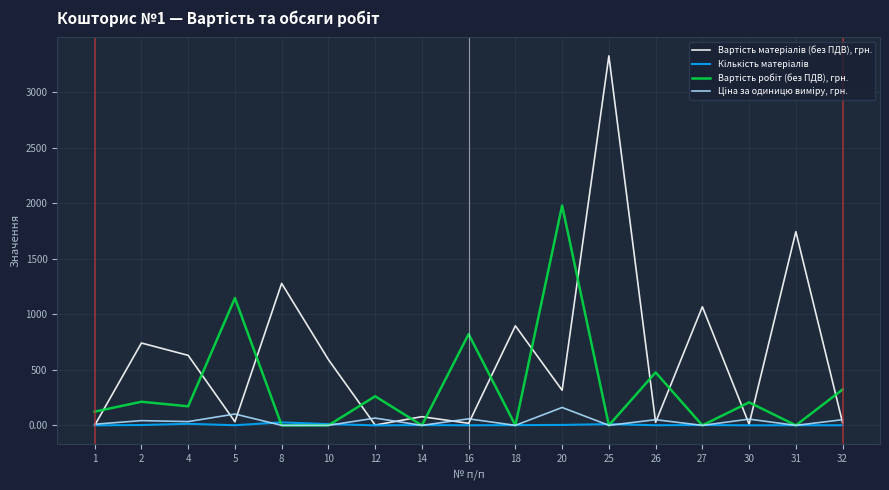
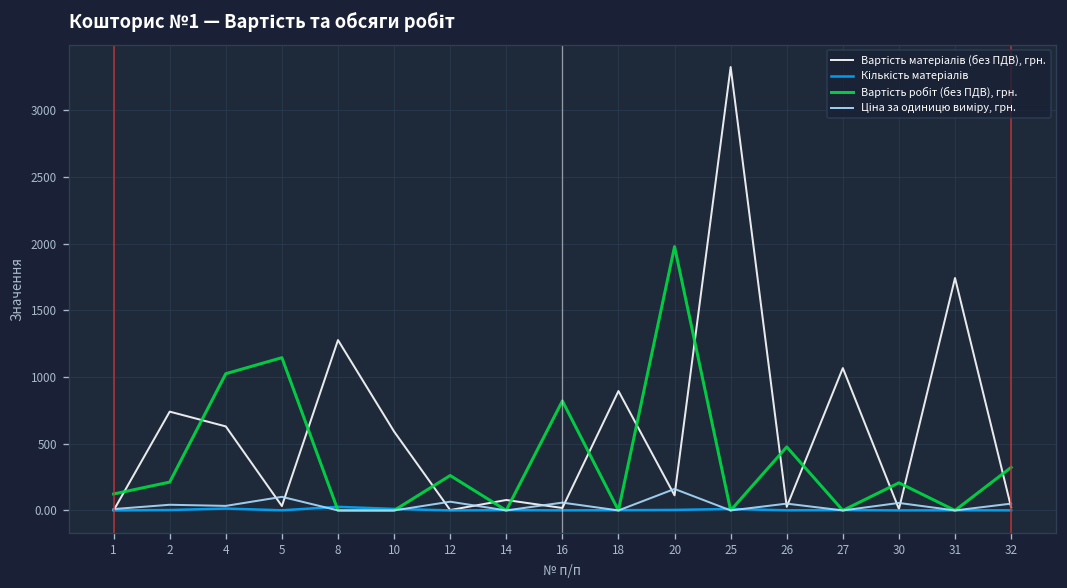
  {
    "Вартість матеріалів (без ПДВ), грн.": {
      "2": 740,
      "4": 630,
      "5": 30,
      "8": 1280,
      "10": 590,
      "14": 80,
      "18": 900,
-     "20": 320,
+     "20": 110,
      "25": 3320,
      "26": 30,
      "27": 1070,
      "31": 1740,
      "32": 20
    },
    "Кількість матеріалів": {
      "2": 0,
      "5": 0,
      "8": 30,
      "20": 0,
      "26": 0,
      "32": 0
    },
    "Вартість робіт (без ПДВ), грн.": {
      "1": 120,
      "2": 210,
-     "4": 170,
+     "4": 1030,
      "5": 1150,
      "12": 260,
      "16": 820,
      "20": 1980,
      "26": 480,
      "30": 210,
      "32": 320
    },
    "Ціна за одиницю виміру, грн.": {
      "2": 40,
      "5": 100,
      "12": 70,
      "16": 60,
      "20": 160,
      "26": 50,
      "30": 60,
      "32": 50
    }
  }
